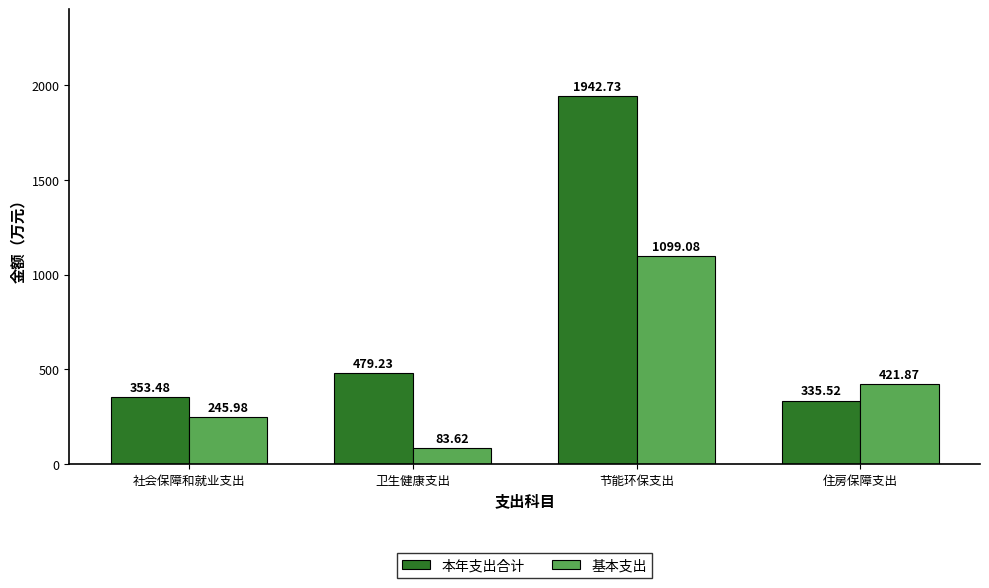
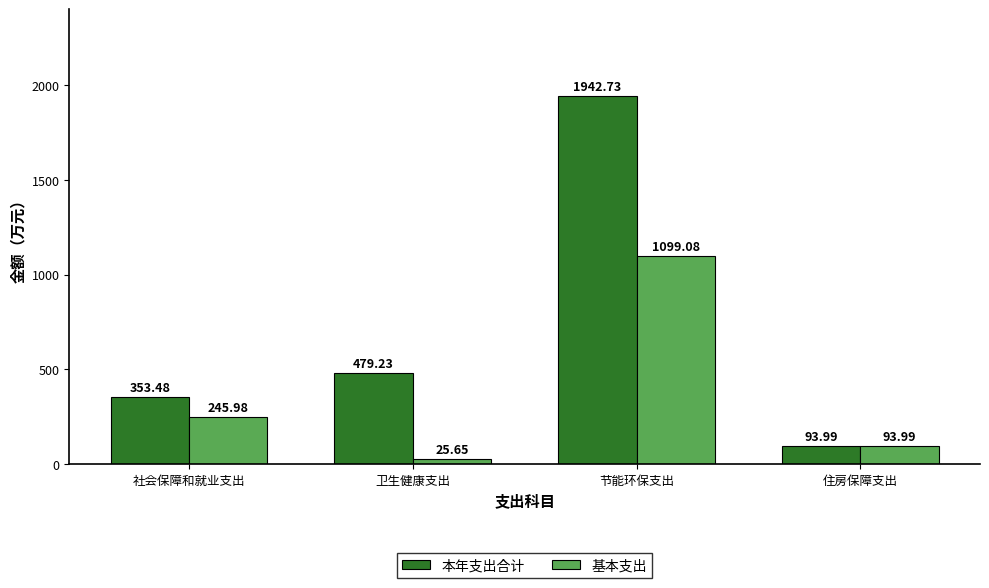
  {
    "本年支出合计": {
      "社会保障和就业支出": 353.48,
      "卫生健康支出": 479.23,
      "节能环保支出": 1942.73,
-     "住房保障支出": 335.52
+     "住房保障支出": 93.99
    },
    "基本支出": {
      "社会保障和就业支出": 245.98,
-     "卫生健康支出": 83.62,
+     "卫生健康支出": 25.65,
      "节能环保支出": 1099.08,
-     "住房保障支出": 421.87
+     "住房保障支出": 93.99
    }
  }
